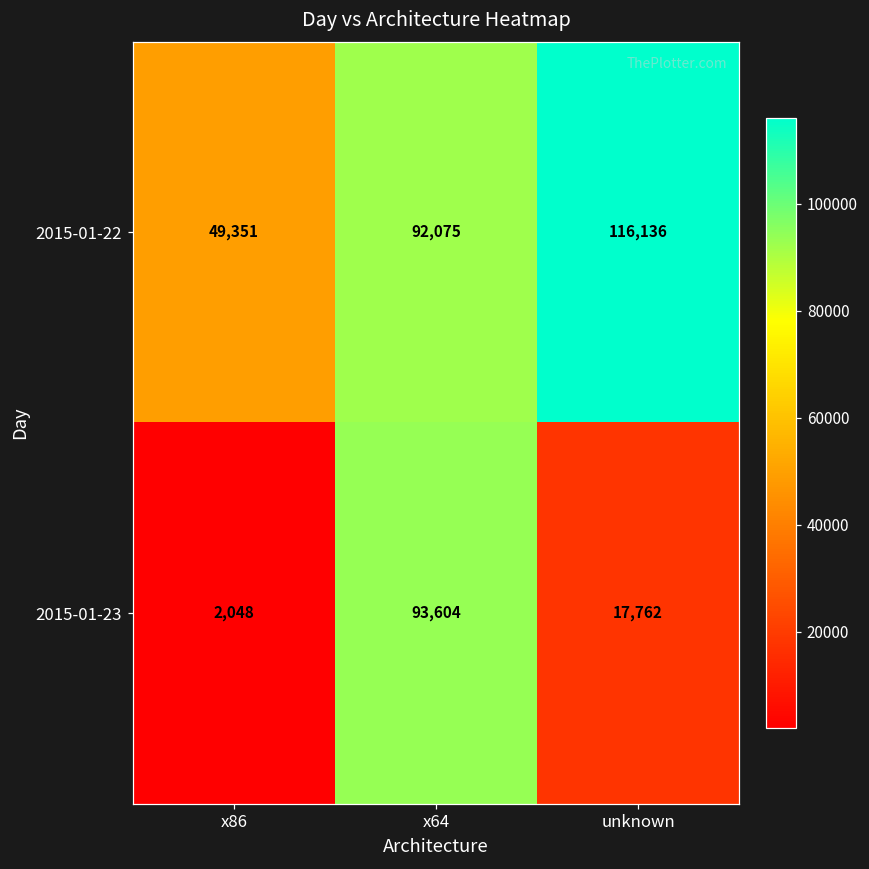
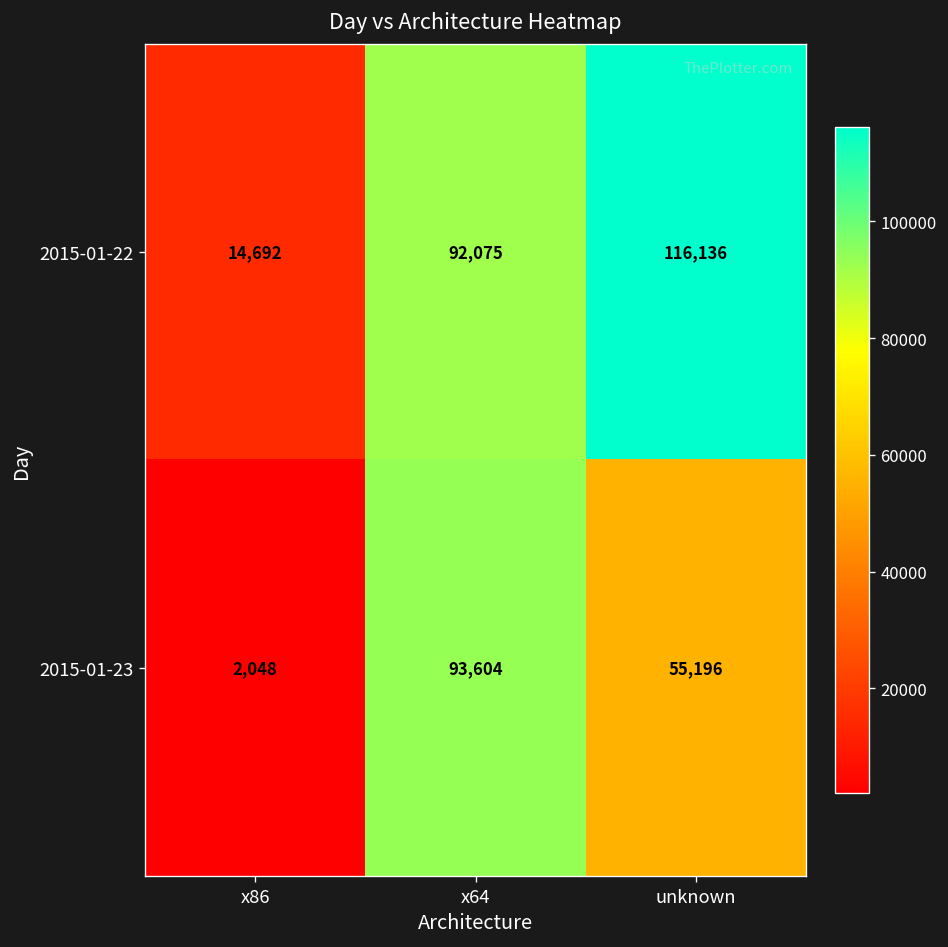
  {
    "2015-01-22": {
-     "x86": "49,351",
+     "x86": "14,692",
      "x64": "92,075"
    },
    "2015-01-23": {
      "x86": "2,048",
      "x64": "93,604",
-     "unknown": "17,762"
+     "unknown": "55,196"
    }
  }
